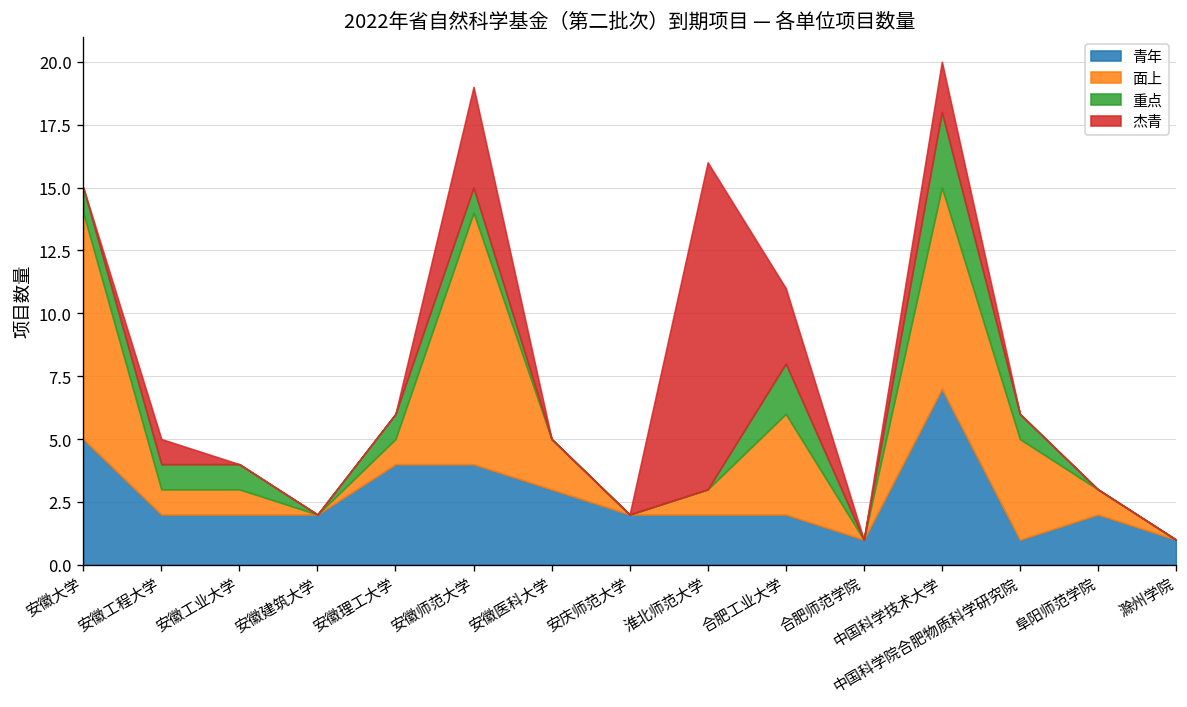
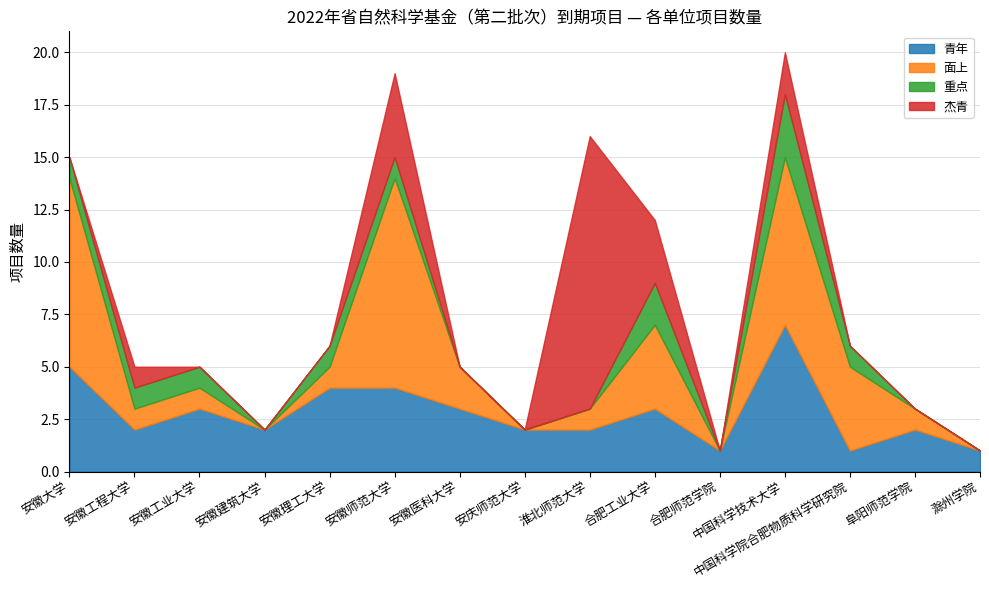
  {
    "青年": {
      "安徽大学": 5,
      "安徽工程大学": 2,
-     "安徽工业大学": 2,
+     "安徽工业大学": 3,
      "安徽理工大学": 4,
      "安徽师范大学": 4,
      "安徽医科大学": 3,
      "淮北师范大学": 2,
-     "合肥工业大学": 2,
+     "合肥工业大学": 3,
      "中国科学技术大学": 7,
      "中国科学院合肥物质科学研究院": 1,
      "阜阳师范学院": 2
    },
    "面上": {
      "安徽大学": 9,
      "安徽工程大学": 1,
      "安徽工业大学": 1,
      "安徽理工大学": 1,
      "安徽师范大学": 10,
      "合肥工业大学": 4,
      "中国科学技术大学": 8,
      "中国科学院合肥物质科学研究院": 4
    },
    "重点": {
      "安徽工程大学": 1,
      "安徽师范大学": 1,
      "合肥工业大学": 2,
      "中国科学技术大学": 3
    },
    "杰青": {
      "安徽工程大学": 1,
      "安徽师范大学": 4,
      "淮北师范大学": 13,
      "合肥工业大学": 3,
      "中国科学技术大学": 2
    }
  }
